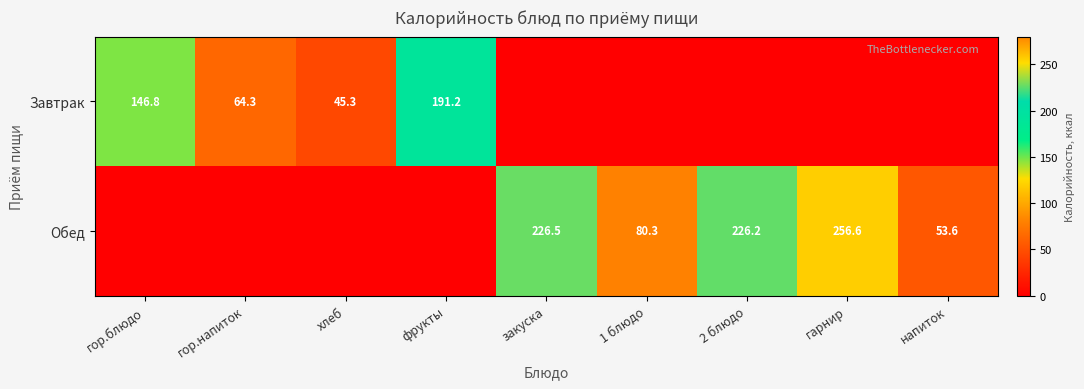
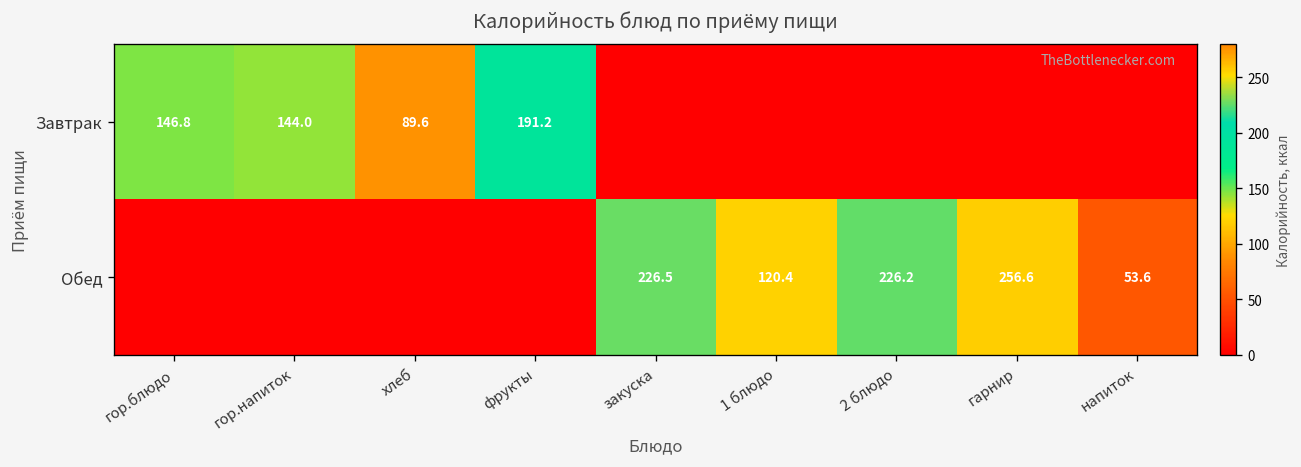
  {
    "Завтрак": {
      "гор.блюдо": 146.8,
-     "гор.напиток": 64.3,
-     "хлеб": 45.3,
+     "гор.напиток": 144.0,
+     "хлеб": 89.6,
      "фрукты": 191.2
    },
    "Обед": {
      "закуска": 226.5,
-     "1 блюдо": 80.3,
+     "1 блюдо": 120.4,
      "2 блюдо": 226.2,
      "гарнир": 256.6,
      "напиток": 53.6
    }
  }
